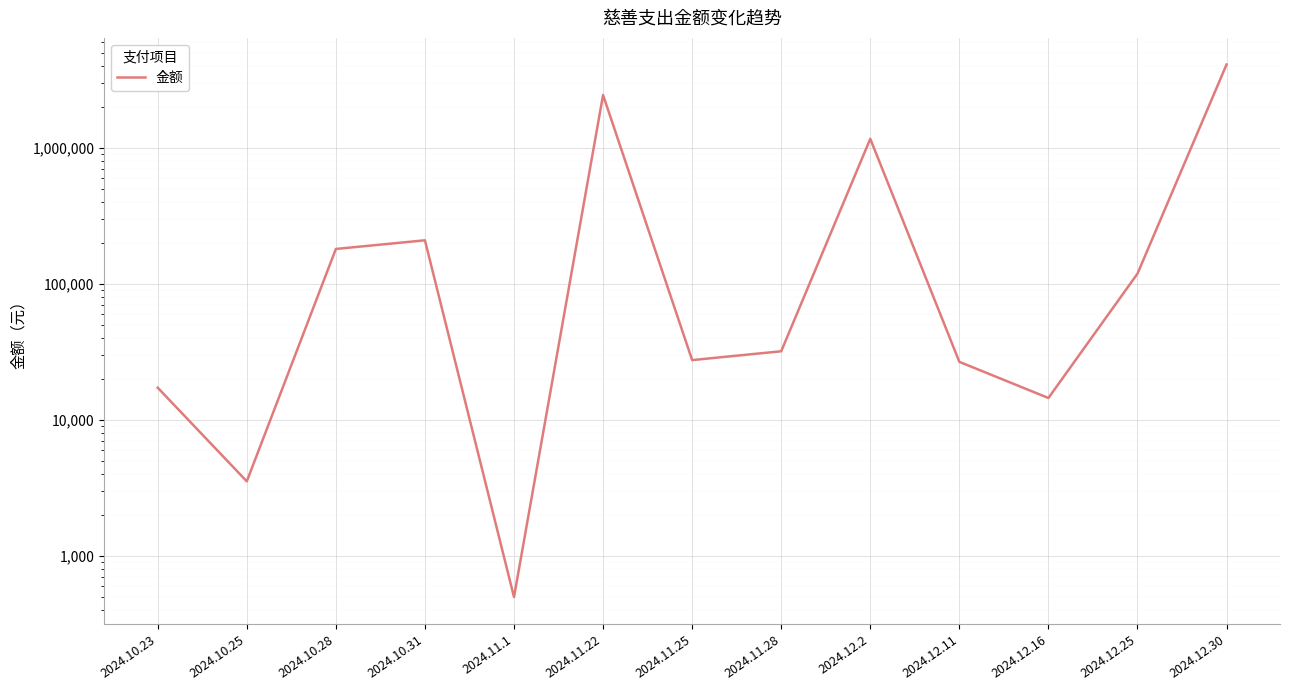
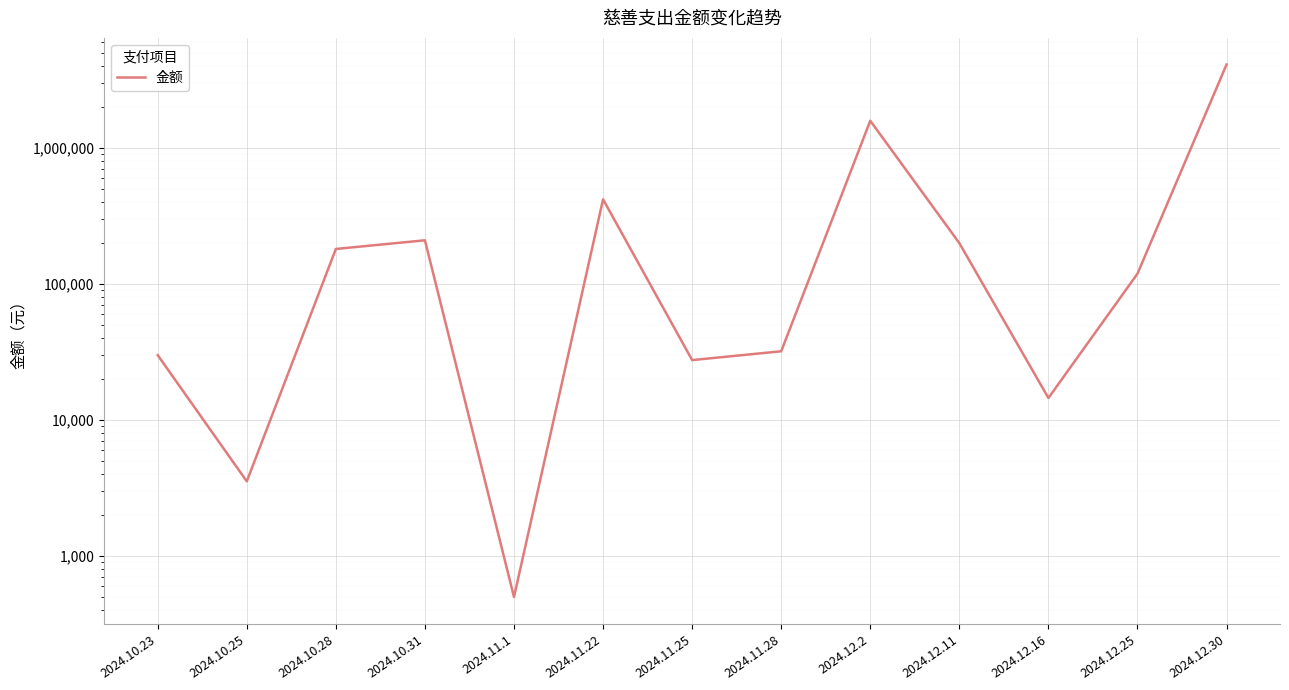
  {
-   "2024.10.23": "17,000",
+   "2024.10.23": "30,000",
    "2024.10.25": "3,500",
    "2024.10.28": "180,000",
    "2024.10.31": "210,000",
    "2024.11.1": "500",
-   "2024.11.22": "2,500,000",
+   "2024.11.22": "420,000",
    "2024.11.25": "28,000",
    "2024.11.28": "32,000",
-   "2024.12.2": "1,200,000",
-   "2024.12.11": "27,000",
+   "2024.12.2": "1,600,000",
+   "2024.12.11": "200,000",
    "2024.12.16": "15,000",
    "2024.12.25": "120,000",
    "2024.12.30": "4,100,000"
  }
